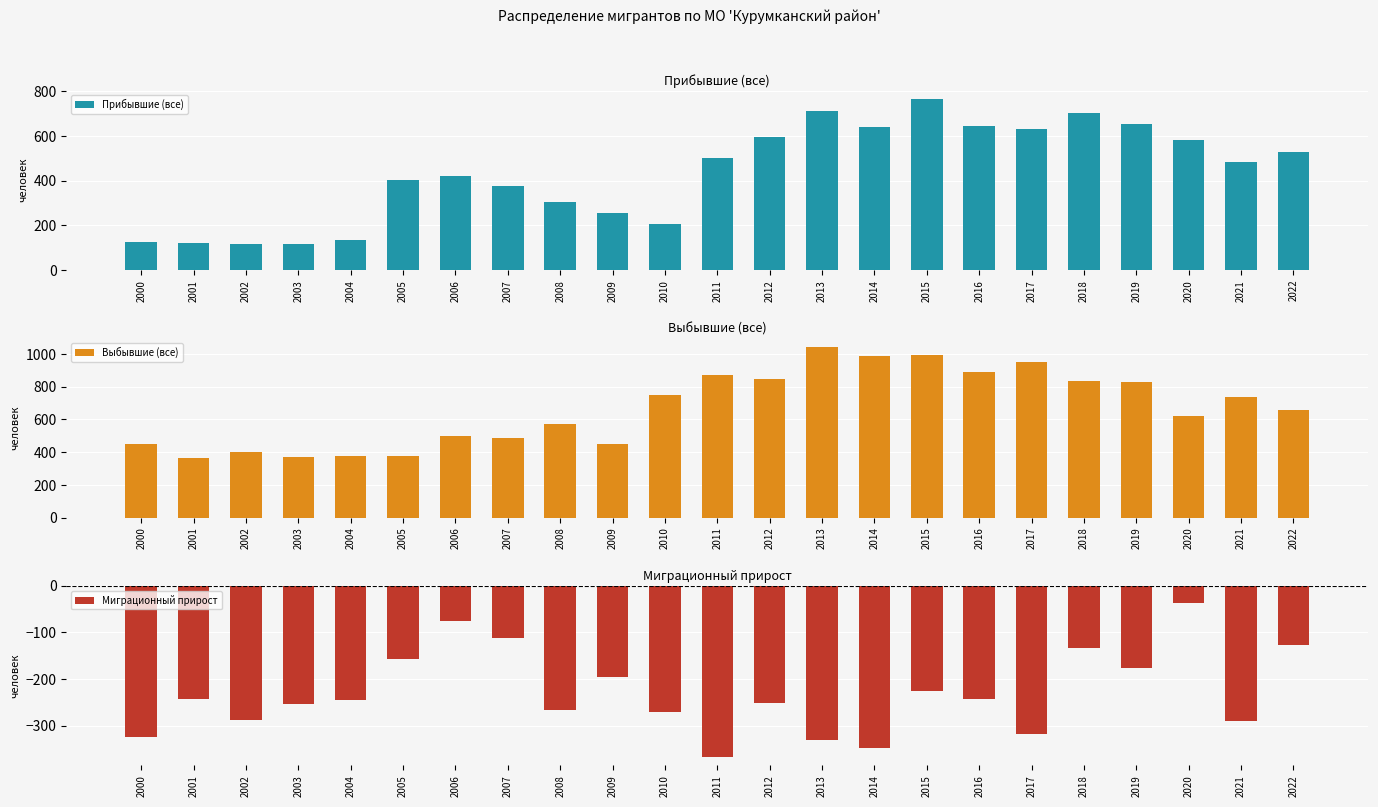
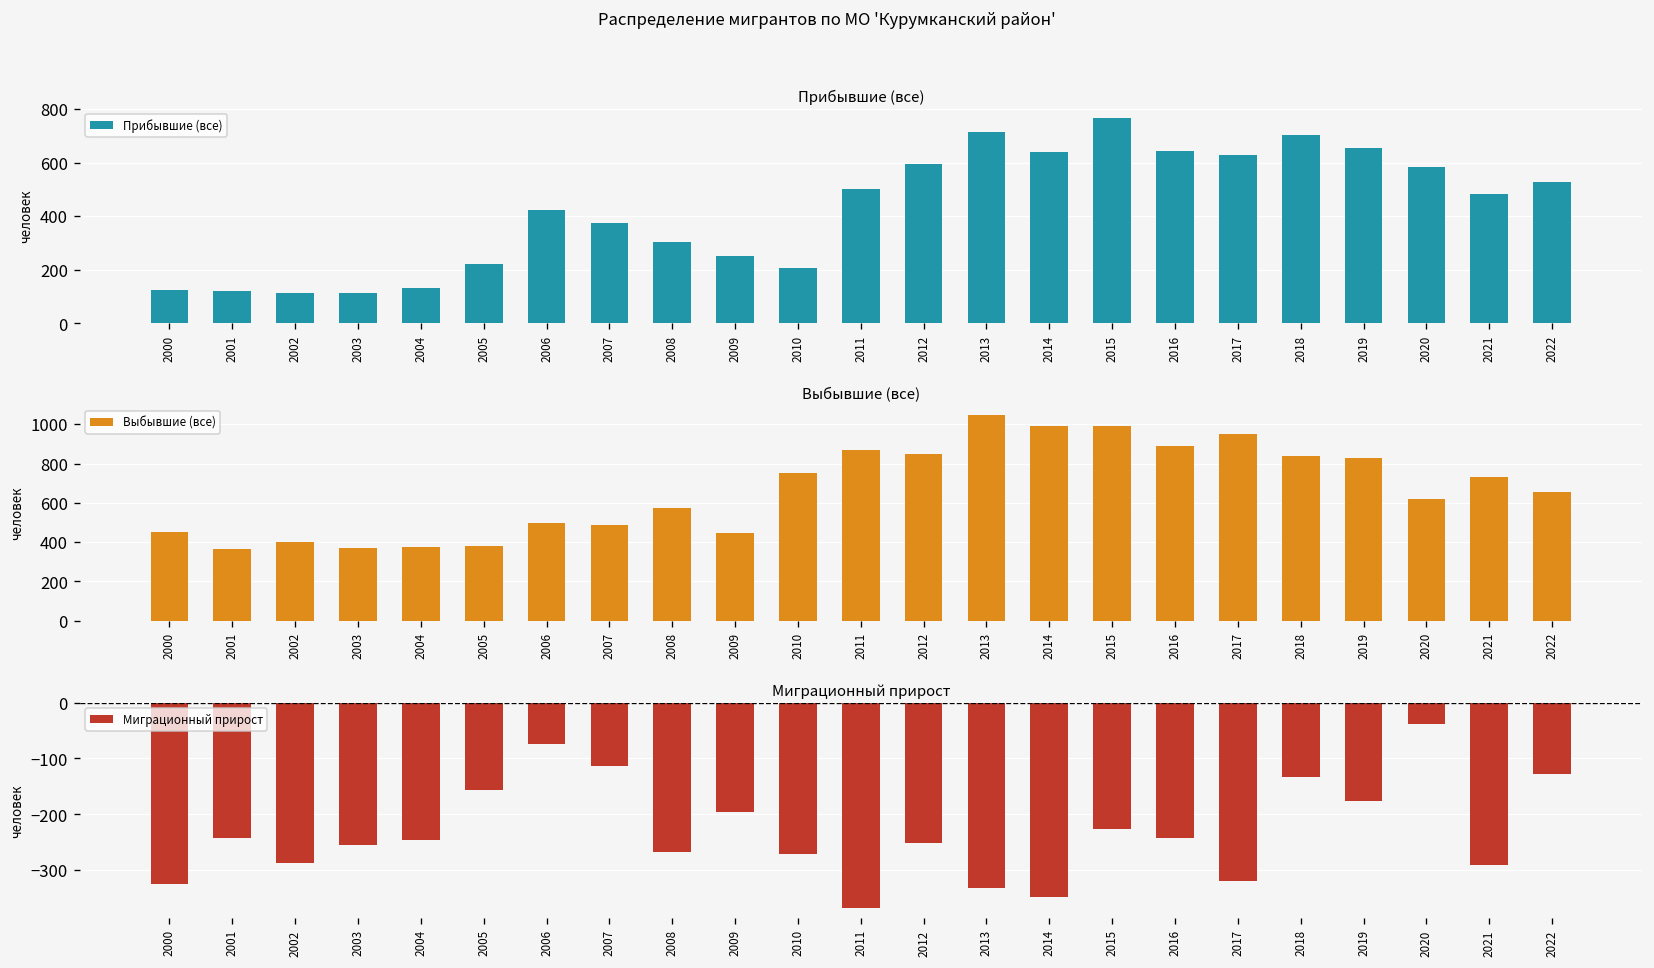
  {
    "Прибывшие (все)": {
      "2000": 130,
      "2001": 120,
      "2002": 110,
      "2003": 120,
      "2004": 130,
-     "2005": 400,
+     "2005": 220,
      "2006": 420,
      "2007": 380,
      "2008": 310,
      "2009": 250,
      "2010": 210,
      "2011": 500,
      "2012": 600,
      "2013": 710,
      "2014": 640,
      "2015": 770,
      "2016": 650,
      "2017": 630,
      "2018": 700,
      "2019": 660,
      "2020": 580,
      "2021": 480,
      "2022": 530
    },
    "Выбывшие (все)": {
      "2000": 450,
      "2001": 360,
      "2002": 400,
      "2003": 370,
      "2004": 380,
      "2005": 380,
      "2006": 500,
      "2007": 490,
      "2008": 570,
      "2009": 450,
      "2010": 750,
      "2011": 870,
      "2012": 850,
      "2013": 1050,
      "2014": 990,
      "2015": 990,
      "2016": 890,
      "2017": 950,
      "2018": 840,
      "2019": 830,
      "2020": 620,
      "2021": 730,
      "2022": 660
    },
    "Миграционный прирост": {
      "2000": -330,
      "2001": -240,
      "2002": -290,
      "2003": -250,
      "2004": -250,
      "2005": -160,
      "2006": -80,
      "2007": -110,
      "2008": -270,
      "2009": -200,
      "2010": -270,
      "2011": -370,
      "2012": -250,
      "2013": -330,
      "2014": -350,
      "2015": -230,
      "2016": -240,
      "2017": -320,
      "2018": -130,
      "2019": -180,
      "2020": -40,
      "2021": -290,
      "2022": -130
    }
  }
